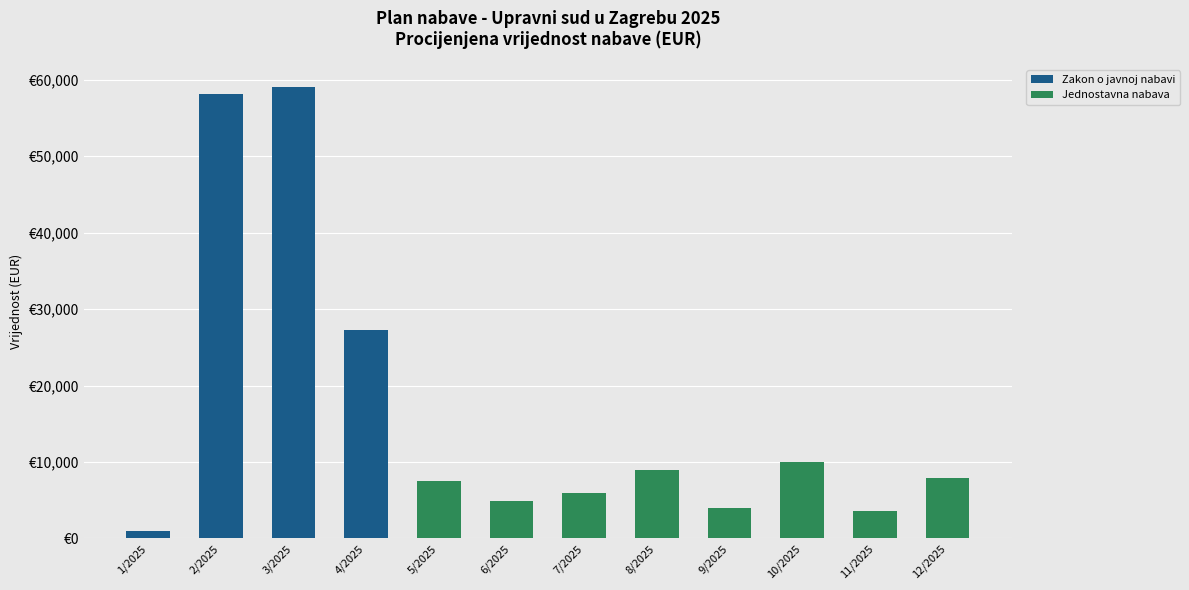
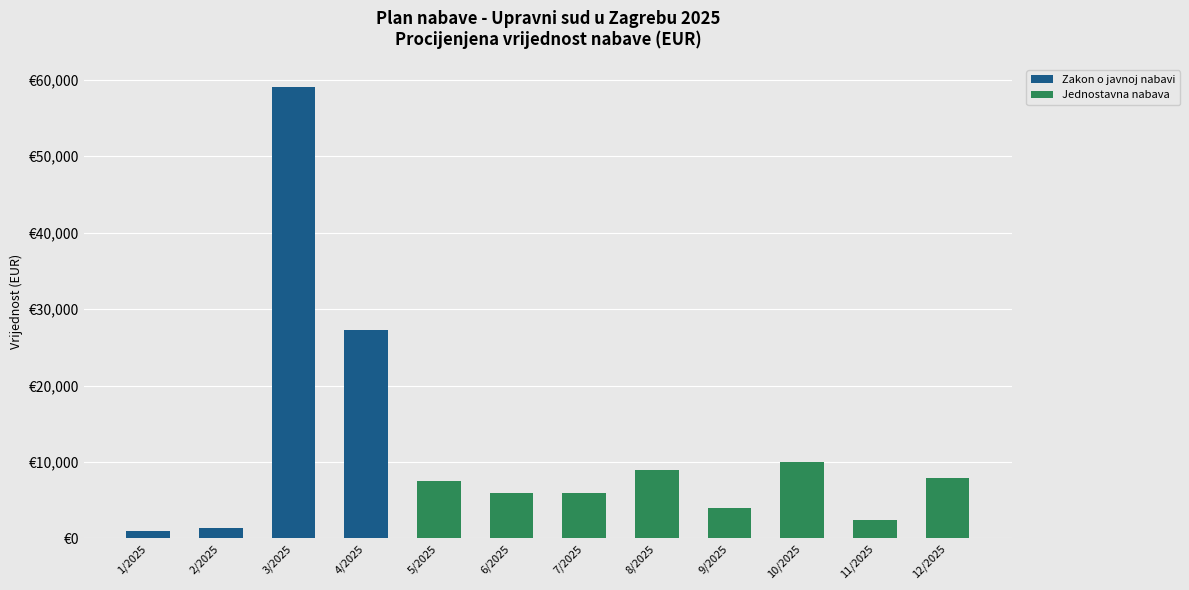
  {
    "Zakon o javnoj nabavi": {
      "1/2025": "€1,000",
-     "2/2025": "€58,000",
+     "2/2025": "€1,000",
      "3/2025": "€59,000",
      "4/2025": "€27,000",
      "5/2025": "€0",
      "6/2025": "€0",
      "7/2025": "€0",
      "8/2025": "€0",
      "9/2025": "€0",
      "10/2025": "€0",
      "11/2025": "€0",
      "12/2025": "€0"
    },
    "Jednostavna nabava": {
      "1/2025": "€0",
      "2/2025": "€0",
      "3/2025": "€0",
      "4/2025": "€0",
      "5/2025": "€8,000",
-     "6/2025": "€5,000",
+     "6/2025": "€6,000",
      "7/2025": "€6,000",
      "8/2025": "€9,000",
      "9/2025": "€4,000",
      "10/2025": "€10,000",
-     "11/2025": "€4,000",
+     "11/2025": "€2,000",
      "12/2025": "€8,000"
    }
  }
